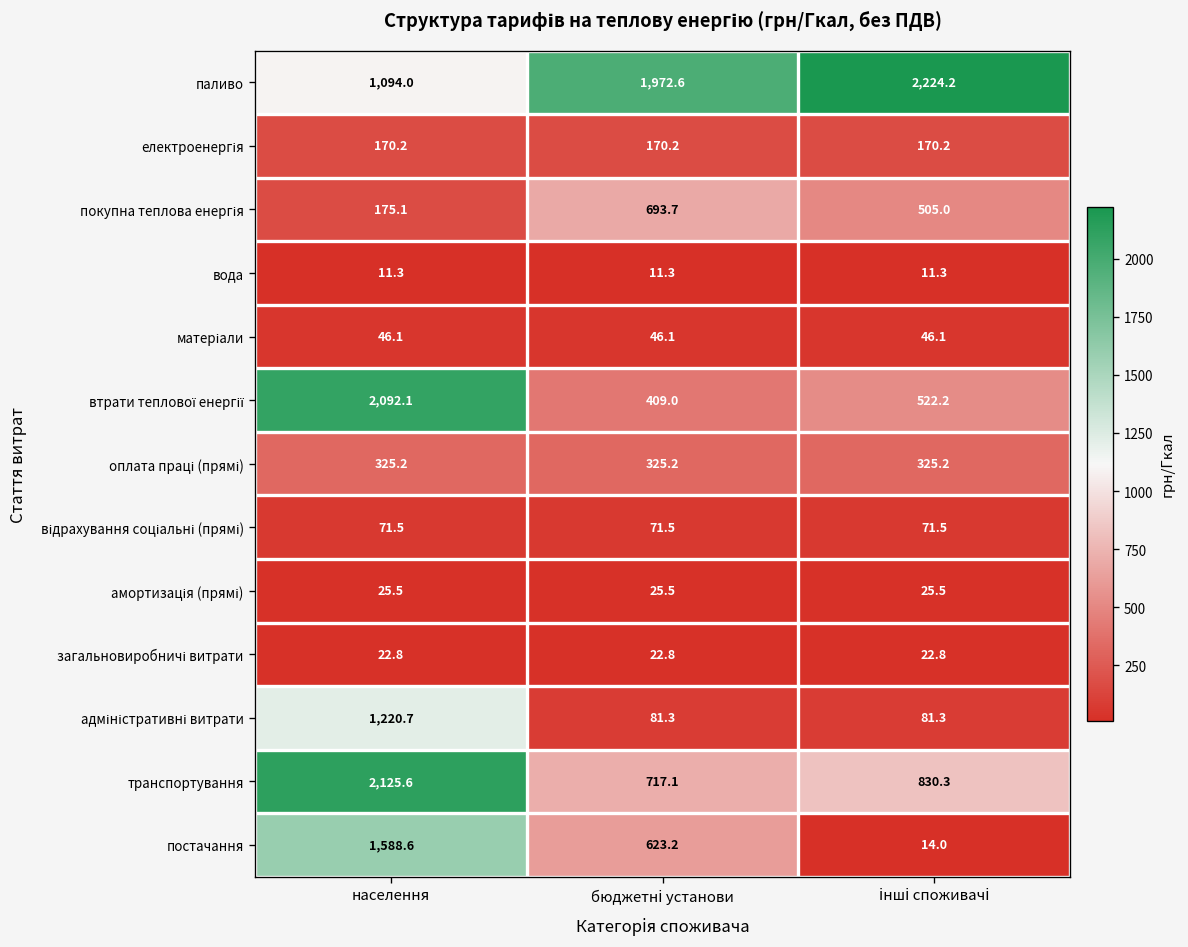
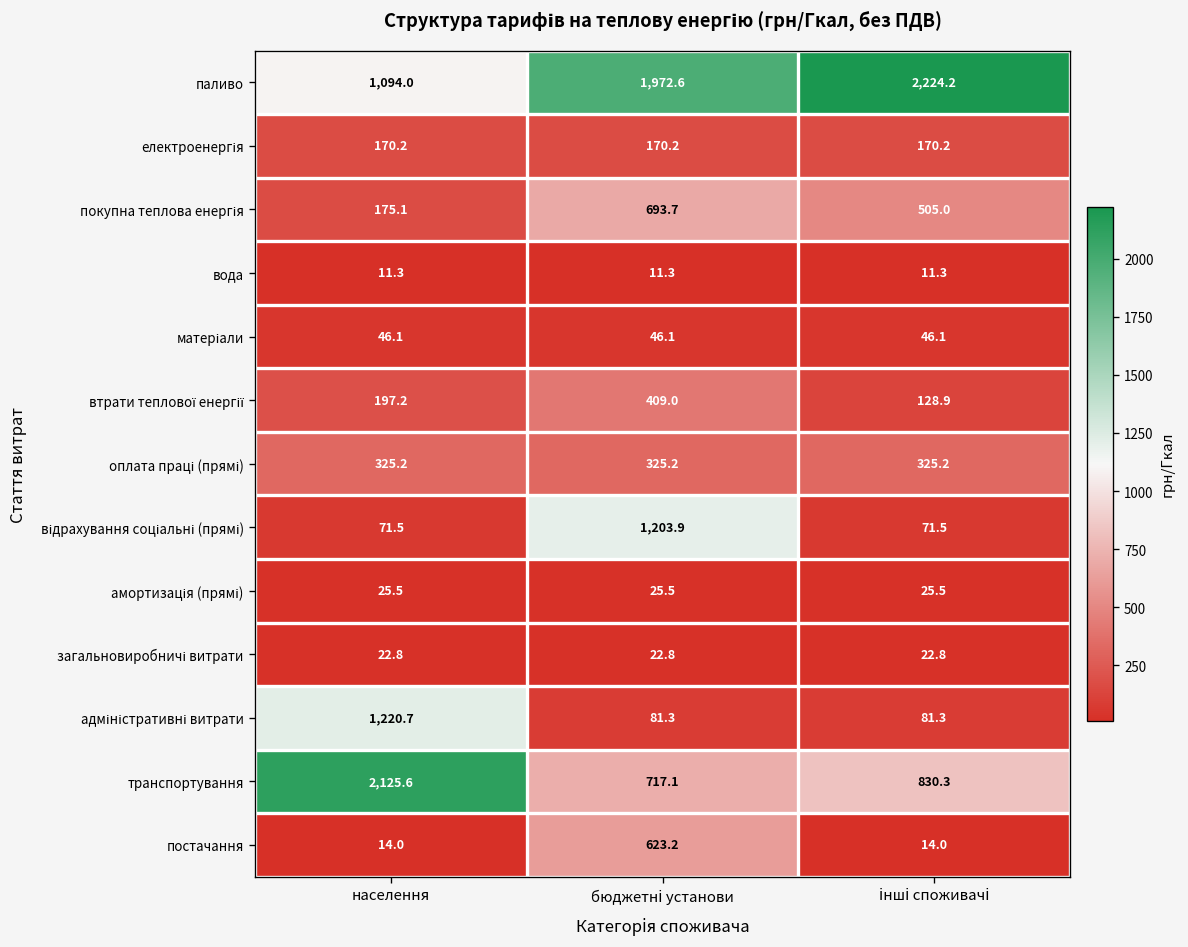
  {
    "паливо": {
      "населення": "1,094.0",
      "бюджетні установи": "1,972.6",
      "інші споживачі": "2,224.2"
    },
    "електроенергія": {
      "населення": "170.2",
      "бюджетні установи": "170.2",
      "інші споживачі": "170.2"
    },
    "покупна теплова енергія": {
      "населення": "175.1",
      "бюджетні установи": "693.7",
      "інші споживачі": "505.0"
    },
    "вода": {
      "населення": "11.3",
      "бюджетні установи": "11.3",
      "інші споживачі": "11.3"
    },
    "матеріали": {
      "населення": "46.1",
      "бюджетні установи": "46.1",
      "інші споживачі": "46.1"
    },
    "втрати теплової енергії": {
-     "населення": "2,092.1",
+     "населення": "197.2",
      "бюджетні установи": "409.0",
-     "інші споживачі": "522.2"
+     "інші споживачі": "128.9"
    },
    "оплата праці (прямі)": {
      "населення": "325.2",
      "бюджетні установи": "325.2",
      "інші споживачі": "325.2"
    },
    "відрахування соціальні (прямі)": {
      "населення": "71.5",
-     "бюджетні установи": "71.5",
+     "бюджетні установи": "1,203.9",
      "інші споживачі": "71.5"
    },
    "амортизація (прямі)": {
      "населення": "25.5",
      "бюджетні установи": "25.5",
      "інші споживачі": "25.5"
    },
    "загальновиробничі витрати": {
      "населення": "22.8",
      "бюджетні установи": "22.8",
      "інші споживачі": "22.8"
    },
    "адміністративні витрати": {
      "населення": "1,220.7",
      "бюджетні установи": "81.3",
      "інші споживачі": "81.3"
    },
    "транспортування": {
      "населення": "2,125.6",
      "бюджетні установи": "717.1",
      "інші споживачі": "830.3"
    },
    "постачання": {
-     "населення": "1,588.6",
+     "населення": "14.0",
      "бюджетні установи": "623.2",
      "інші споживачі": "14.0"
    }
  }
